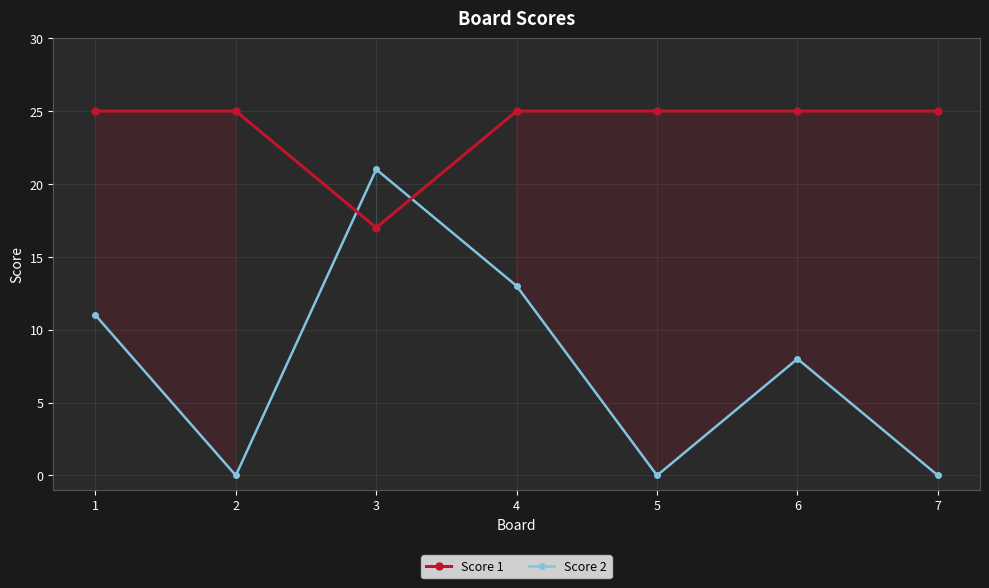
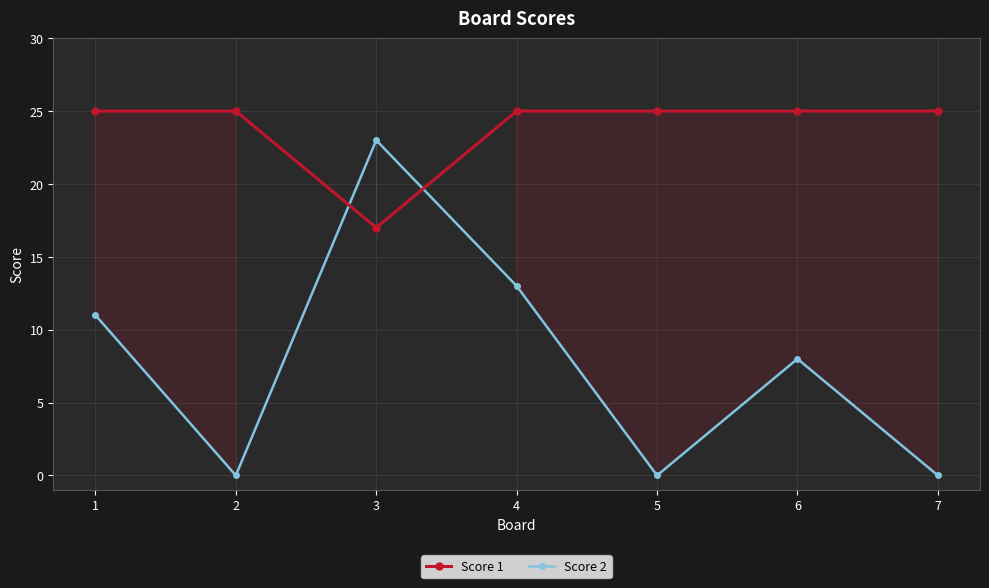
  {
    "Score 1": {
      "1": 25,
      "2": 25,
      "3": 17,
      "4": 25,
      "5": 25,
      "6": 25,
      "7": 25
    },
    "Score 2": {
      "1": 11,
      "2": 0,
-     "3": 21,
+     "3": 23,
      "4": 13,
      "5": 0,
      "6": 8,
      "7": 0
    }
  }
